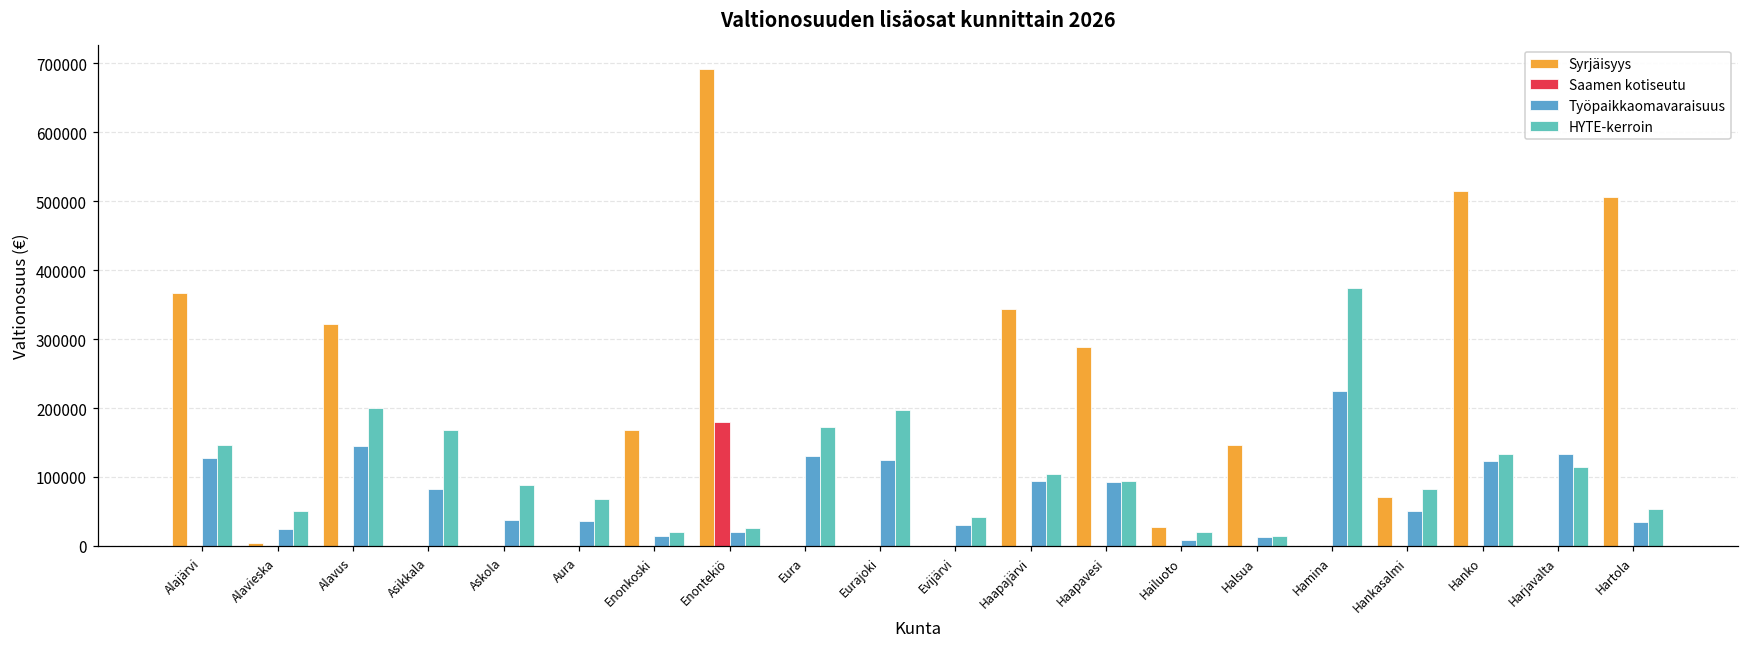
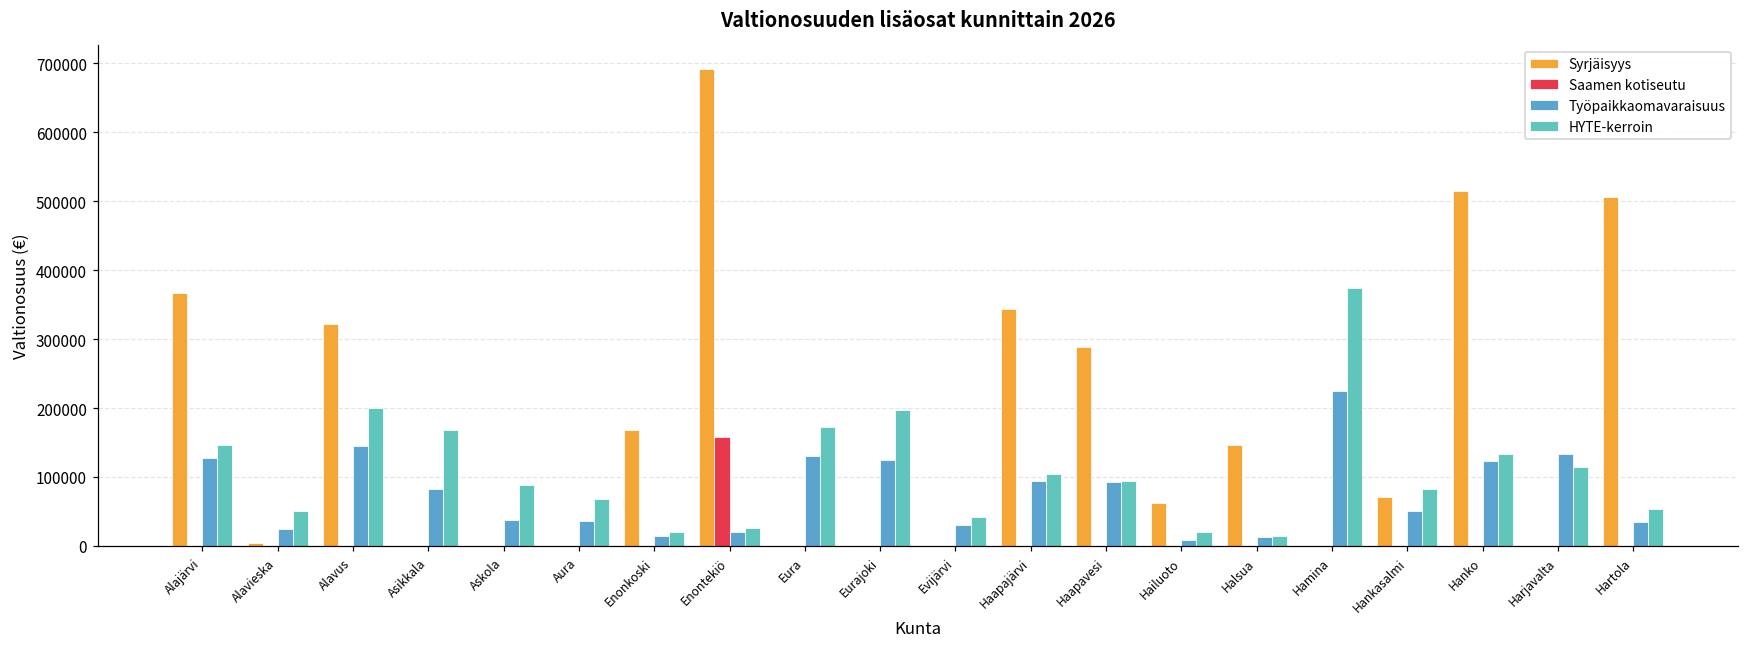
  {
    "Syrjäisyys": {
      "Alajärvi": 370000,
      "Alavieska": 0,
      "Alavus": 320000,
      "Asikkala": 0,
      "Askola": 0,
      "Aura": 0,
      "Enonkoski": 170000,
      "Enontekiö": 690000,
      "Eura": 0,
      "Eurajoki": 0,
      "Evijärvi": 0,
      "Haapajärvi": 340000,
      "Haapavesi": 290000,
-     "Hailuoto": 30000,
+     "Hailuoto": 60000,
      "Halsua": 150000,
      "Hamina": 0,
      "Hankasalmi": 70000,
      "Hanko": 510000,
      "Harjavalta": 0,
      "Hartola": 510000
    },
    "Saamen kotiseutu": {
      "Alajärvi": 0,
      "Alavieska": 0,
      "Alavus": 0,
      "Asikkala": 0,
      "Askola": 0,
      "Aura": 0,
      "Enonkoski": 0,
-     "Enontekiö": 180000,
+     "Enontekiö": 160000,
      "Eura": 0,
      "Eurajoki": 0,
      "Evijärvi": 0,
      "Haapajärvi": 0,
      "Haapavesi": 0,
      "Hailuoto": 0,
      "Halsua": 0,
      "Hamina": 0,
      "Hankasalmi": 0,
      "Hanko": 0,
      "Harjavalta": 0,
      "Hartola": 0
    }
  }
